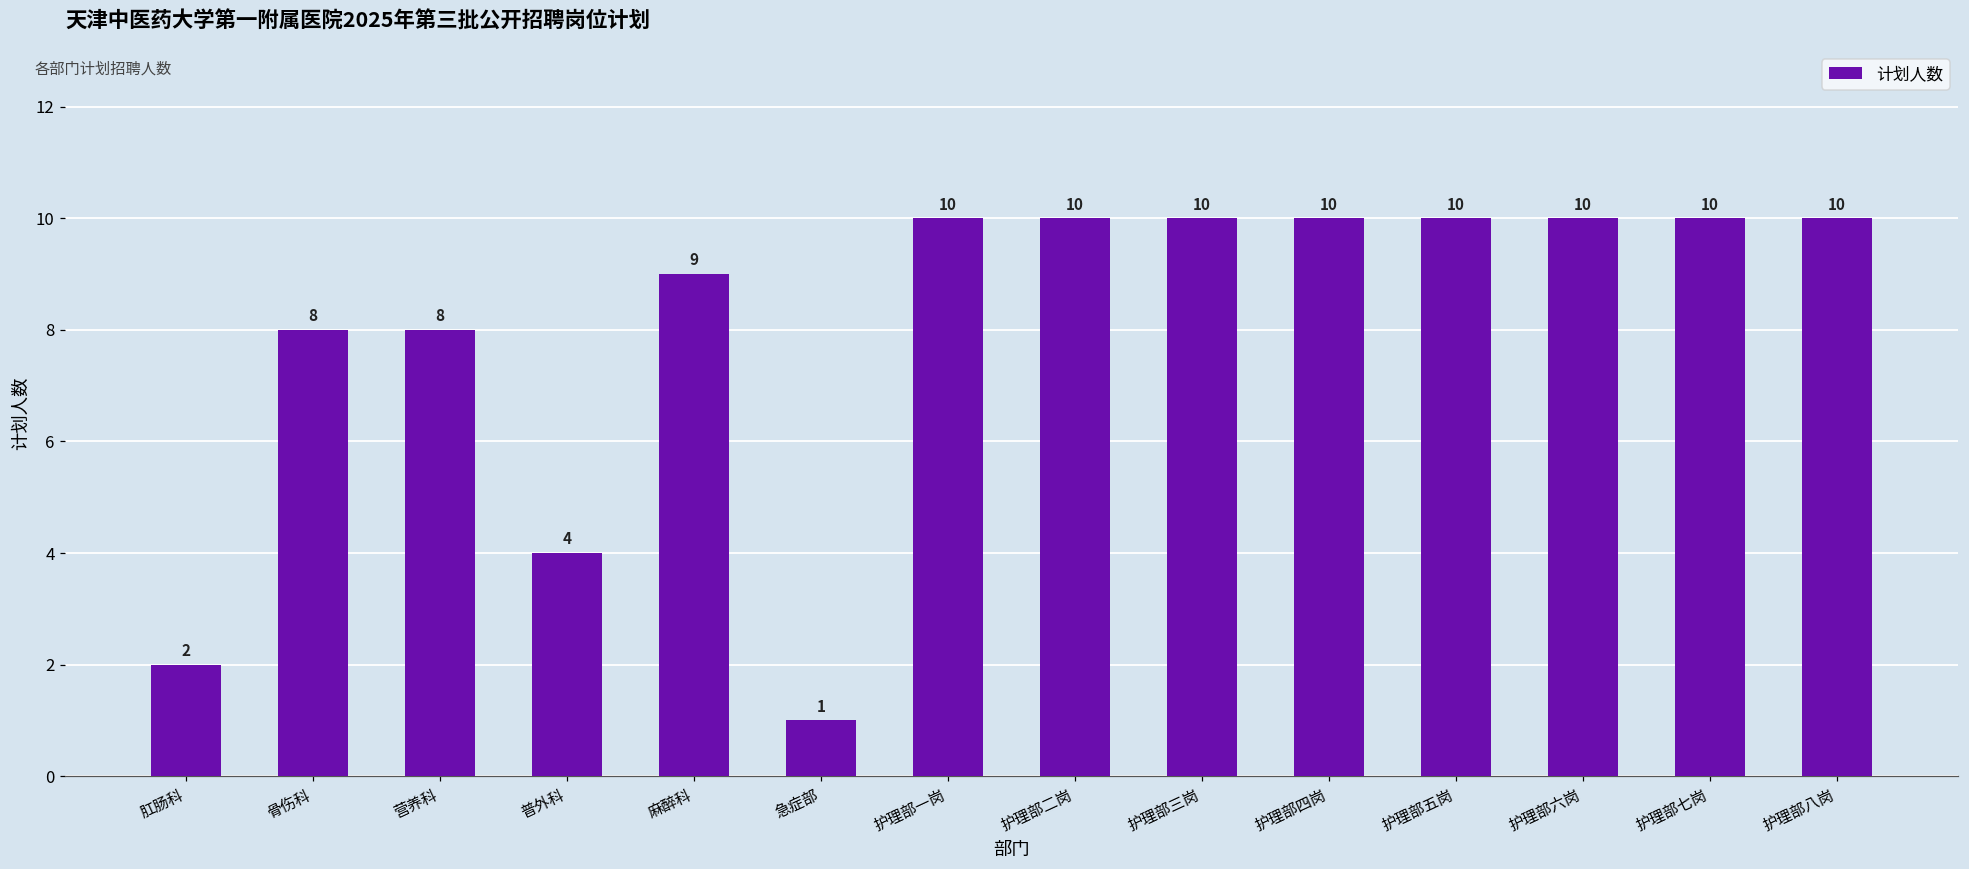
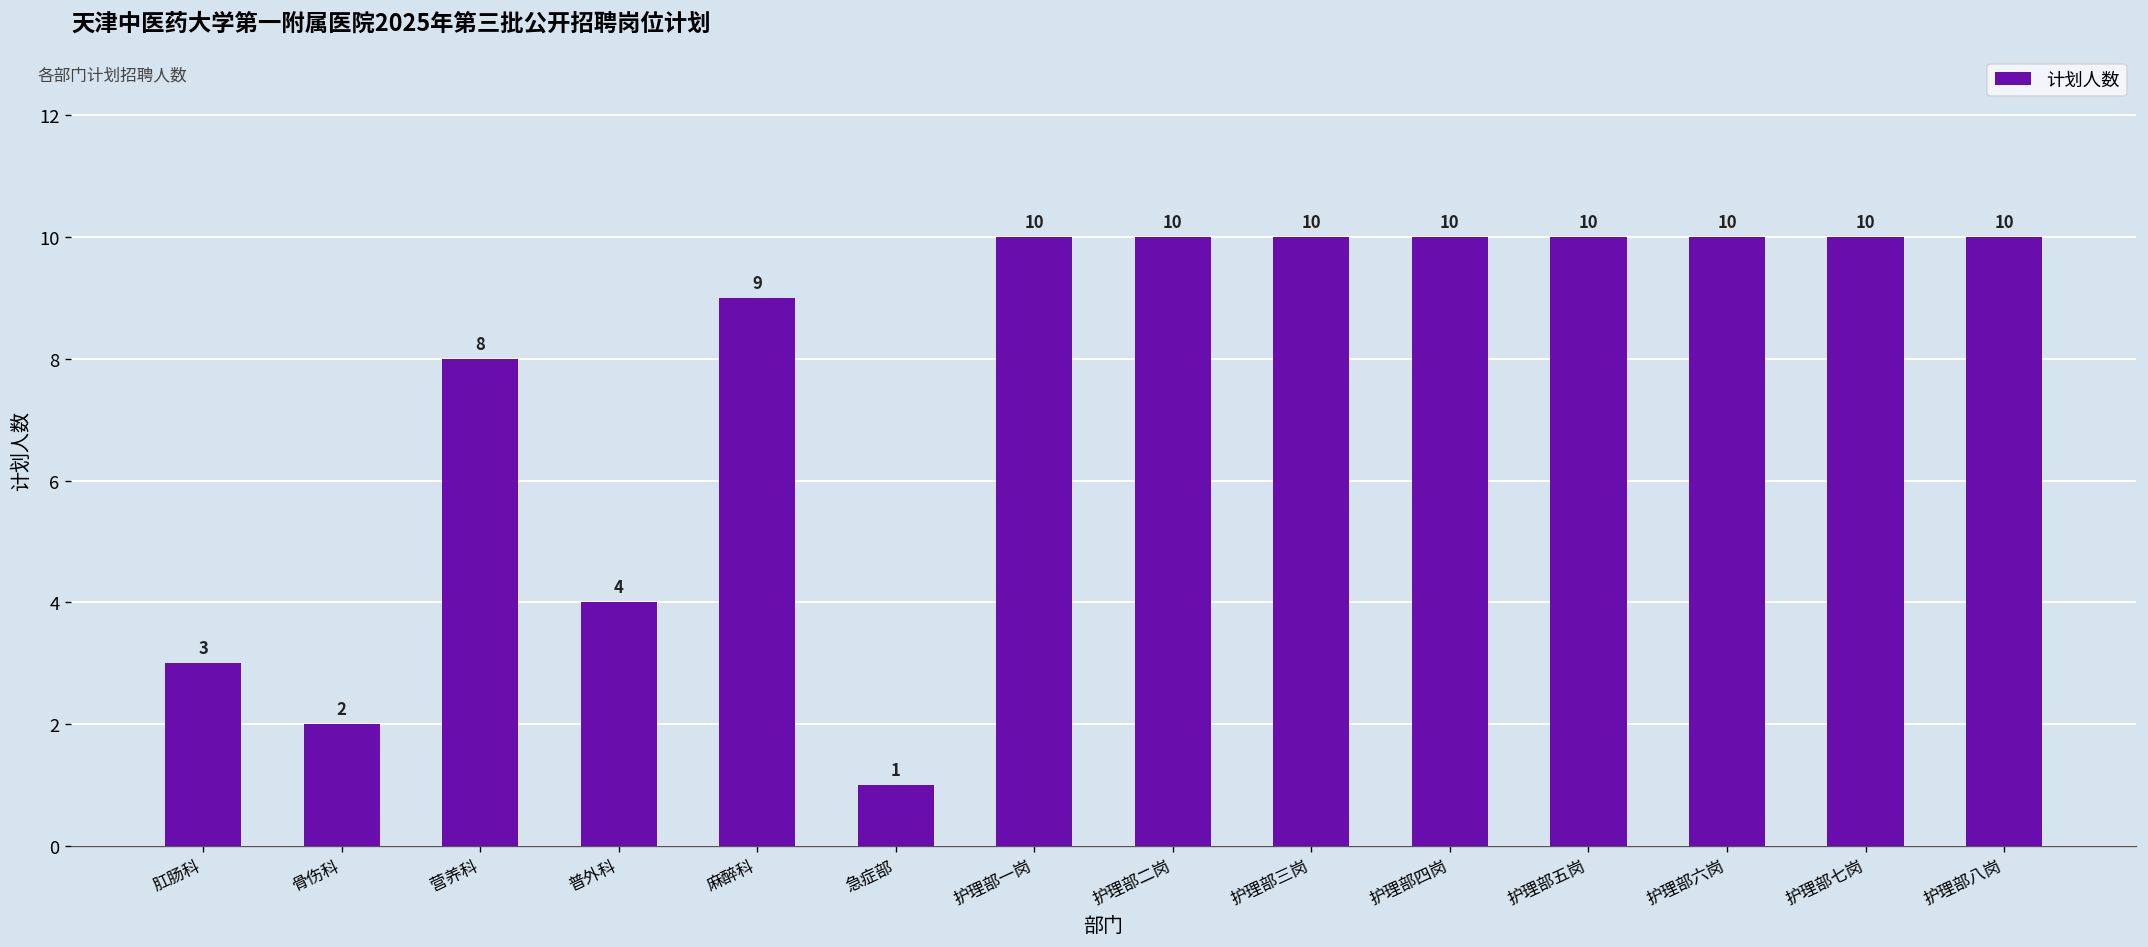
  {
-   "肛肠科": 2,
-   "骨伤科": 8,
+   "肛肠科": 3,
+   "骨伤科": 2,
    "营养科": 8,
    "普外科": 4,
    "麻醉科": 9,
    "急症部": 1,
    "护理部一岗": 10,
    "护理部二岗": 10,
    "护理部三岗": 10,
    "护理部四岗": 10,
    "护理部五岗": 10,
    "护理部六岗": 10,
    "护理部七岗": 10,
    "护理部八岗": 10
  }
